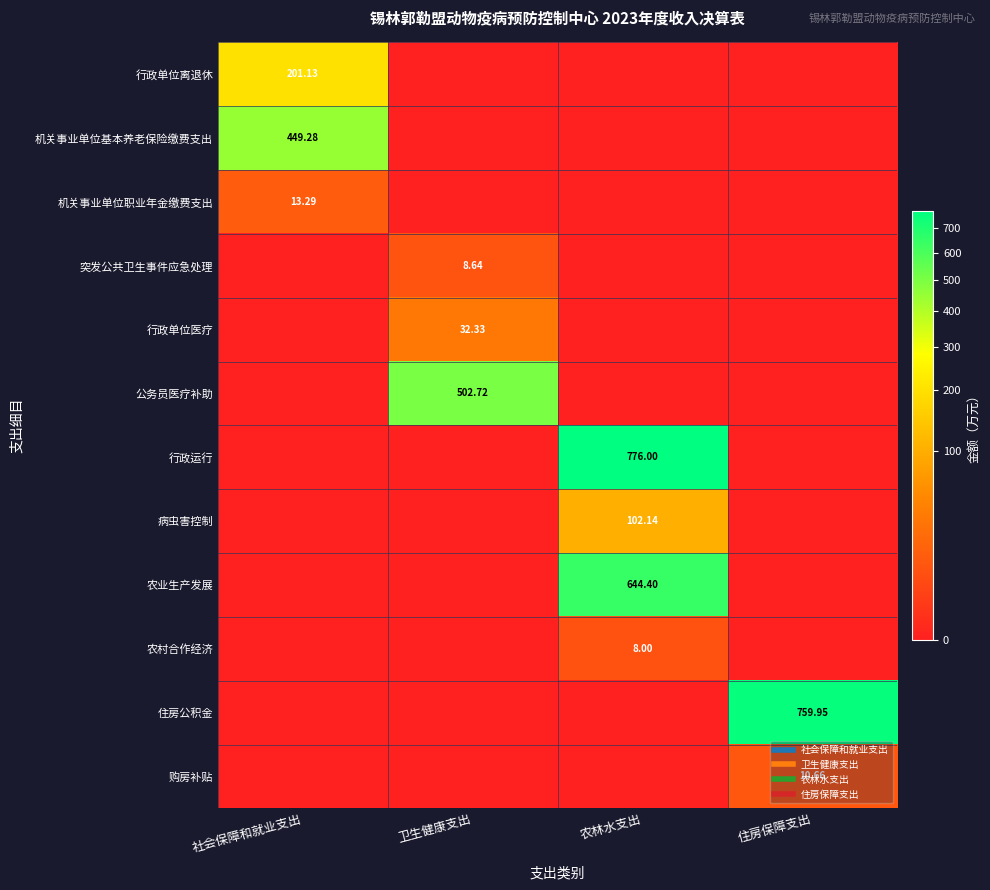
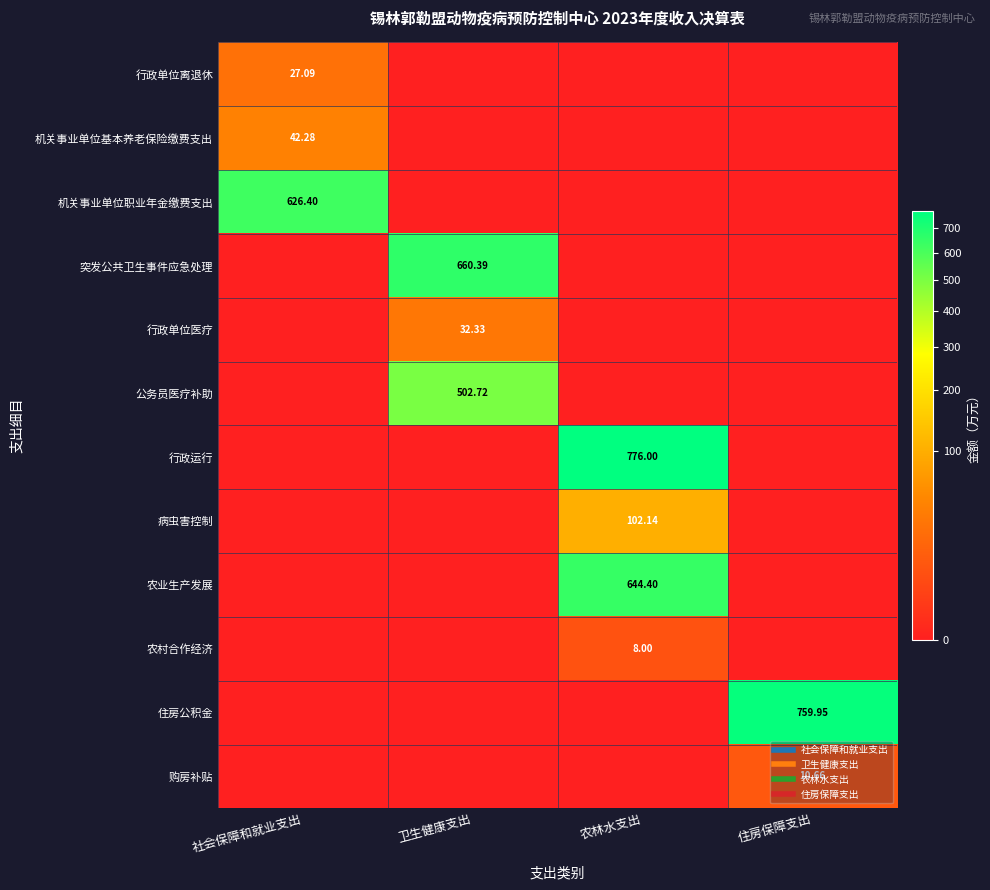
  {
    "行政单位离退休": {
-     "社会保障和就业支出": 201.13
+     "社会保障和就业支出": 27.09
    },
    "机关事业单位基本养老保险缴费支出": {
-     "社会保障和就业支出": 449.28
+     "社会保障和就业支出": 42.28
    },
    "机关事业单位职业年金缴费支出": {
-     "社会保障和就业支出": 13.29
+     "社会保障和就业支出": 626.40
    },
    "突发公共卫生事件应急处理": {
-     "卫生健康支出": 8.64
+     "卫生健康支出": 660.39
    },
    "行政单位医疗": {
      "卫生健康支出": 32.33
    },
    "公务员医疗补助": {
      "卫生健康支出": 502.72
    },
    "行政运行": {
      "农林水支出": 776.00
    },
    "病虫害控制": {
      "农林水支出": 102.14
    },
    "农业生产发展": {
      "农林水支出": 644.40
    },
    "农村合作经济": {
      "农林水支出": 8.00
    },
    "住房公积金": {
      "住房保障支出": 759.95
    }
  }
